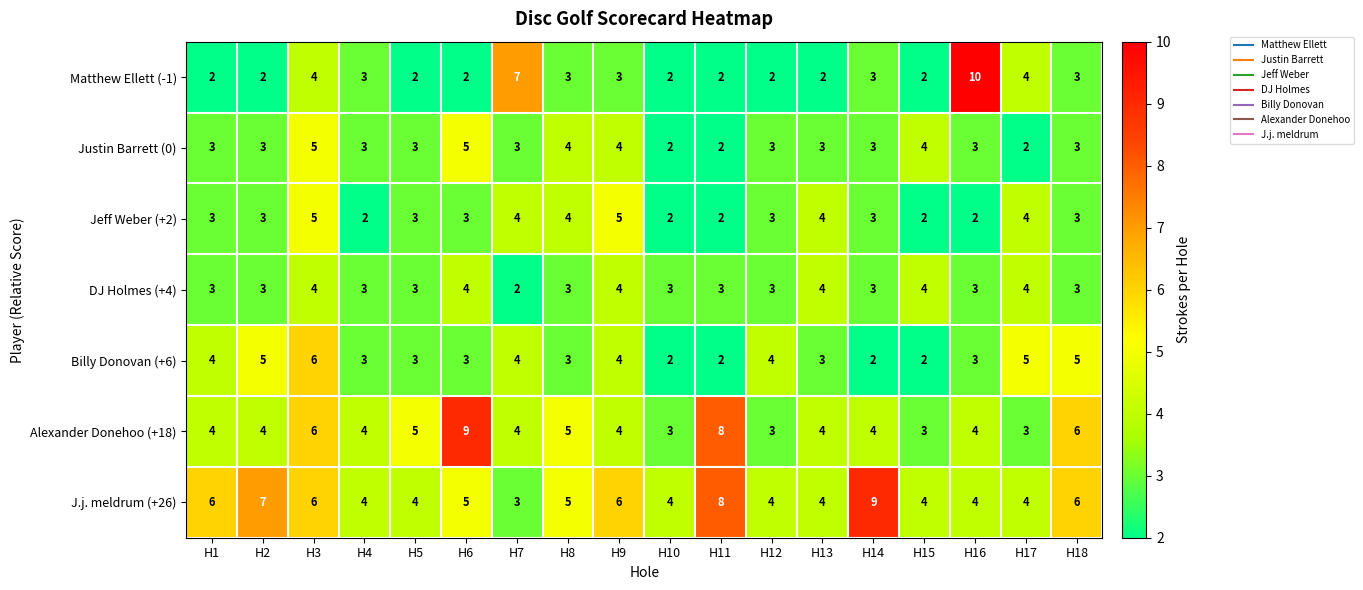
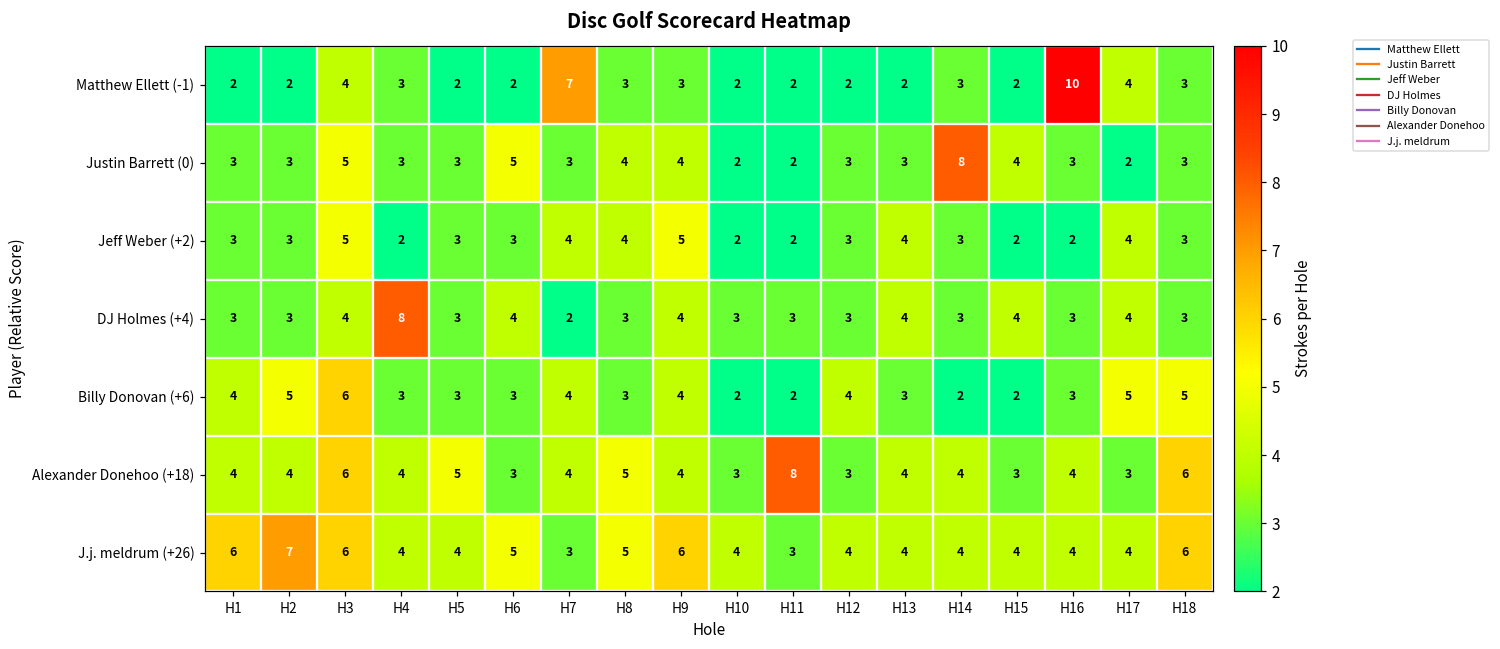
  {
    "Matthew Ellett (-1)": {
      "H1": 2,
      "H2": 2,
      "H3": 4,
      "H4": 3,
      "H5": 2,
      "H6": 2,
      "H7": 7,
      "H8": 3,
      "H9": 3,
      "H10": 2,
      "H11": 2,
      "H12": 2,
      "H13": 2,
      "H14": 3,
      "H15": 2,
      "H16": 10,
      "H17": 4,
      "H18": 3
    },
    "Justin Barrett (0)": {
      "H1": 3,
      "H2": 3,
      "H3": 5,
      "H4": 3,
      "H5": 3,
      "H6": 5,
      "H7": 3,
      "H8": 4,
      "H9": 4,
      "H10": 2,
      "H11": 2,
      "H12": 3,
      "H13": 3,
-     "H14": 3,
+     "H14": 8,
      "H15": 4,
      "H16": 3,
      "H17": 2,
      "H18": 3
    },
    "Jeff Weber (+2)": {
      "H1": 3,
      "H2": 3,
      "H3": 5,
      "H4": 2,
      "H5": 3,
      "H6": 3,
      "H7": 4,
      "H8": 4,
      "H9": 5,
      "H10": 2,
      "H11": 2,
      "H12": 3,
      "H13": 4,
      "H14": 3,
      "H15": 2,
      "H16": 2,
      "H17": 4,
      "H18": 3
    },
    "DJ Holmes (+4)": {
      "H1": 3,
      "H2": 3,
      "H3": 4,
-     "H4": 3,
+     "H4": 8,
      "H5": 3,
      "H6": 4,
      "H7": 2,
      "H8": 3,
      "H9": 4,
      "H10": 3,
      "H11": 3,
      "H12": 3,
      "H13": 4,
      "H14": 3,
      "H15": 4,
      "H16": 3,
      "H17": 4,
      "H18": 3
    },
    "Billy Donovan (+6)": {
      "H1": 4,
      "H2": 5,
      "H3": 6,
      "H4": 3,
      "H5": 3,
      "H6": 3,
      "H7": 4,
      "H8": 3,
      "H9": 4,
      "H10": 2,
      "H11": 2,
      "H12": 4,
      "H13": 3,
      "H14": 2,
      "H15": 2,
      "H16": 3,
      "H17": 5,
      "H18": 5
    },
    "Alexander Donehoo (+18)": {
      "H1": 4,
      "H2": 4,
      "H3": 6,
      "H4": 4,
      "H5": 5,
-     "H6": 9,
+     "H6": 3,
      "H7": 4,
      "H8": 5,
      "H9": 4,
      "H10": 3,
      "H11": 8,
      "H12": 3,
      "H13": 4,
      "H14": 4,
      "H15": 3,
      "H16": 4,
      "H17": 3,
      "H18": 6
    },
    "J.j. meldrum (+26)": {
      "H1": 6,
      "H2": 7,
      "H3": 6,
      "H4": 4,
      "H5": 4,
      "H6": 5,
      "H7": 3,
      "H8": 5,
      "H9": 6,
      "H10": 4,
-     "H11": 8,
+     "H11": 3,
      "H12": 4,
      "H13": 4,
-     "H14": 9,
+     "H14": 4,
      "H15": 4,
      "H16": 4,
      "H17": 4,
      "H18": 6
    }
  }
